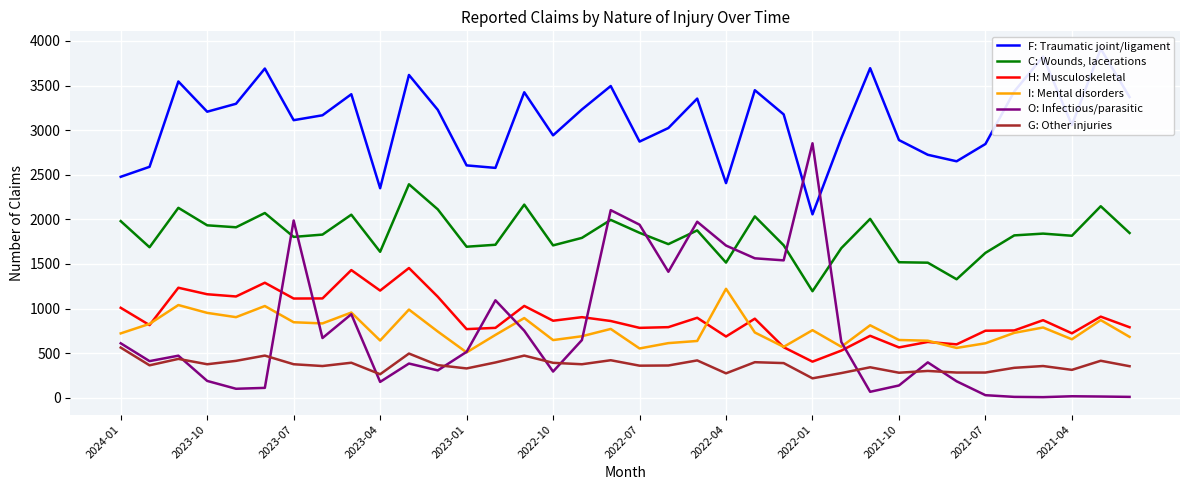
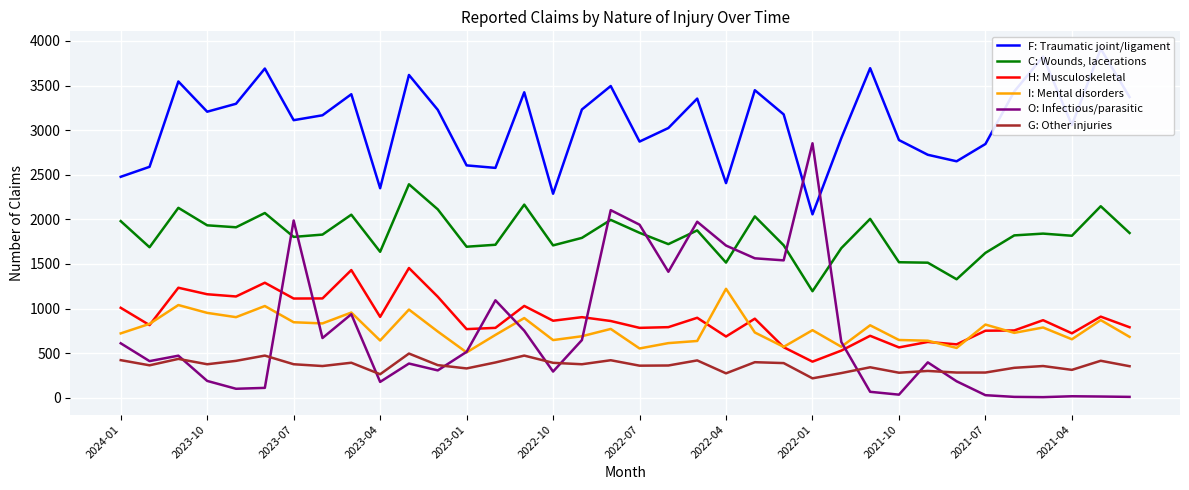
  {
    "F: Traumatic joint/ligament": {
      "2024-01": 2500,
      "2023-10": 3200,
      "2023-07": 3100,
      "2023-04": 2300,
      "2023-01": 2600,
-     "2022-10": 2900,
+     "2022-10": 2300,
      "2022-07": 2900,
      "2022-04": 2400,
      "2022-01": 2100,
      "2021-10": 2900,
      "2021-07": 2800
    },
    "C: Wounds, lacerations": {
      "2024-01": 2000,
      "2023-10": 1900,
      "2023-07": 1800,
      "2023-04": 1600,
      "2023-01": 1700,
      "2022-10": 1700,
      "2022-07": 1800,
      "2022-04": 1500,
      "2022-01": 1200,
      "2021-10": 1500,
      "2021-07": 1600,
      "2021-04": 1800
    },
    "H: Musculoskeletal": {
      "2024-01": 1000,
      "2023-10": 1200,
      "2023-07": 1100,
-     "2023-04": 1200,
+     "2023-04": 900,
      "2023-01": 800,
      "2022-10": 900,
      "2022-07": 800,
      "2022-04": 700,
      "2022-01": 400,
      "2021-10": 600,
      "2021-07": 800,
      "2021-04": 700
    },
    "I: Mental disorders": {
      "2024-01": 700,
      "2023-10": 1000,
      "2023-07": 800,
      "2023-04": 600,
      "2022-10": 600,
      "2022-07": 600,
      "2022-04": 1200,
      "2022-01": 800,
      "2021-10": 600,
-     "2021-07": 600,
+     "2021-07": 800,
      "2021-04": 700
    },
    "O: Infectious/parasitic": {
      "2024-01": 600,
      "2023-10": 200,
      "2023-07": 2000,
      "2023-04": 200,
      "2022-10": 300,
      "2022-07": 1900,
      "2022-04": 1700,
      "2022-01": 2900,
-     "2021-10": 100,
+     "2021-10": 0,
      "2021-07": 0,
      "2021-04": 0
    },
    "G: Other injuries": {
-     "2024-01": 600,
+     "2024-01": 400,
      "2023-10": 400,
      "2023-07": 400,
      "2023-04": 300,
      "2023-01": 300,
      "2022-10": 400,
      "2022-07": 400,
      "2022-04": 300,
      "2022-01": 200,
      "2021-10": 300,
      "2021-07": 300,
      "2021-04": 300
    }
  }
